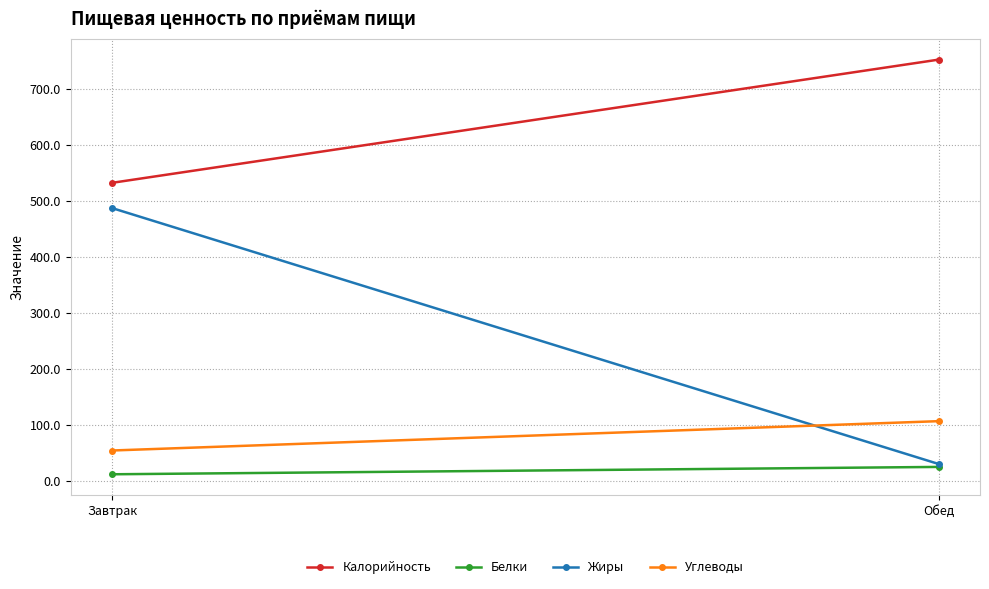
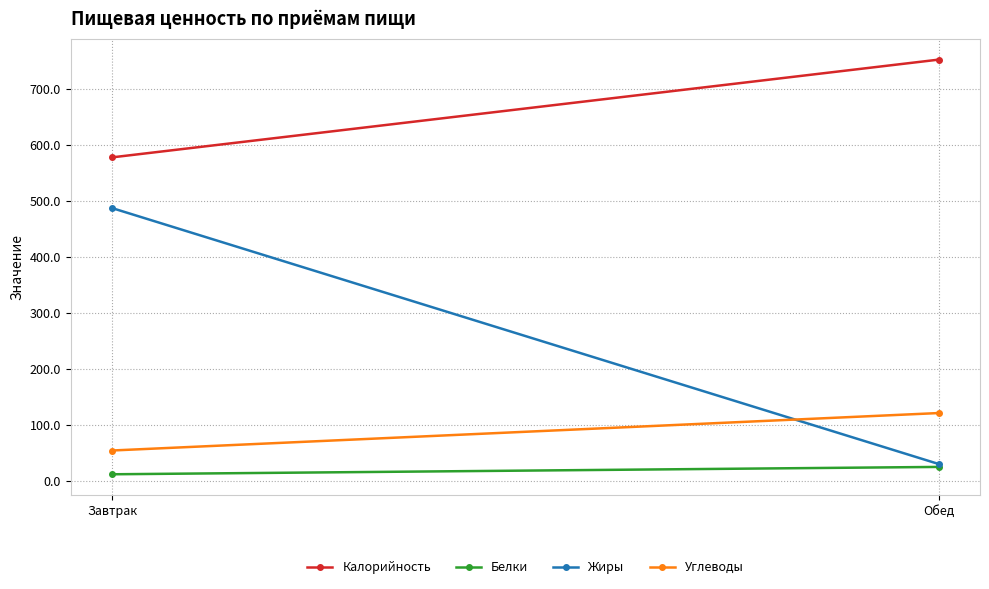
  {
    "Калорийность": {
-     "Завтрак": 530,
+     "Завтрак": 580,
      "Обед": 750
    },
    "Белки": {
      "Завтрак": 10,
      "Обед": 20
    },
    "Жиры": {
      "Завтрак": 490,
      "Обед": 30
    },
    "Углеводы": {
      "Завтрак": 50,
-     "Обед": 110
+     "Обед": 120
    }
  }
